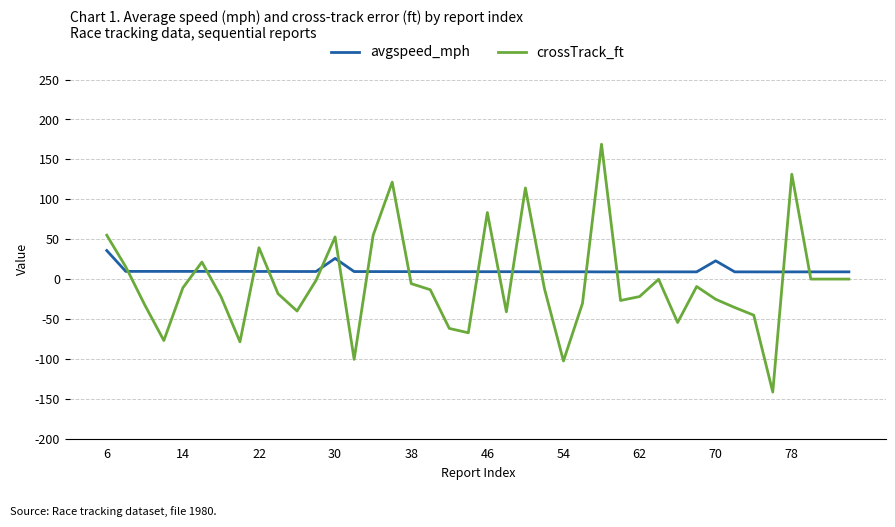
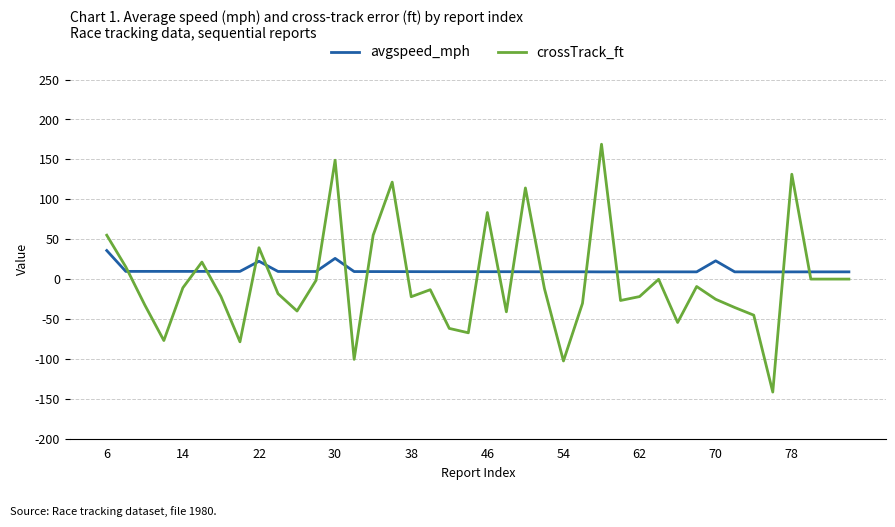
  {
    "avgspeed_mph": {
      "6": 40,
      "14": 10,
-     "22": 10,
+     "22": 20,
      "30": 30,
      "38": 10,
      "46": 10,
      "54": 10,
      "62": 10,
      "70": 20,
      "78": 10
    },
    "crossTrack_ft": {
      "6": 60,
      "14": -10,
      "22": 40,
-     "30": 50,
-     "38": -10,
+     "30": 150,
+     "38": -20,
      "46": 80,
      "54": -100,
      "62": -20,
      "70": -30,
      "78": 130
    }
  }
